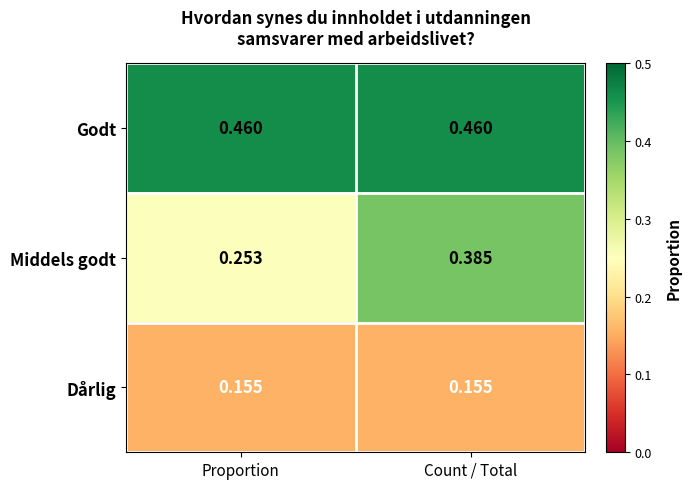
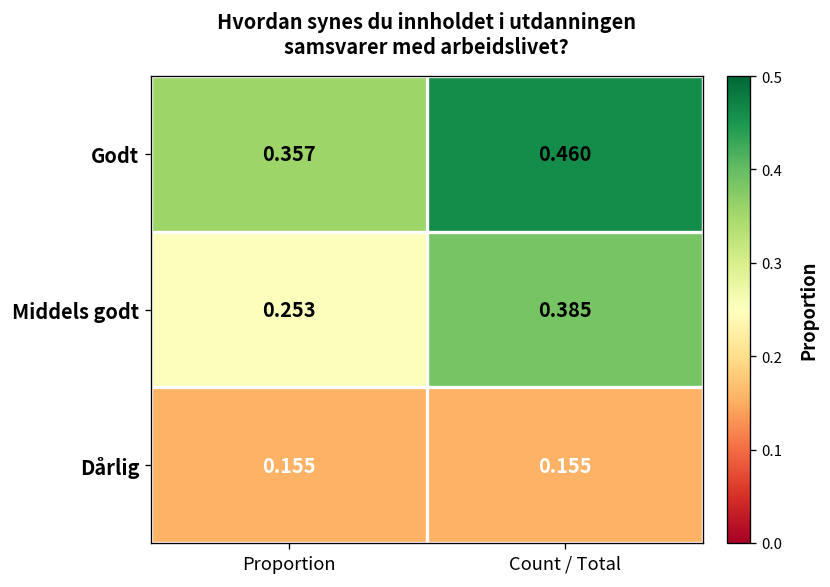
  {
    "Godt": {
-     "Proportion": 0.460,
+     "Proportion": 0.357,
      "Count / Total": 0.460
    },
    "Middels godt": {
      "Proportion": 0.253,
      "Count / Total": 0.385
    },
    "Dårlig": {
      "Proportion": 0.155,
      "Count / Total": 0.155
    }
  }
